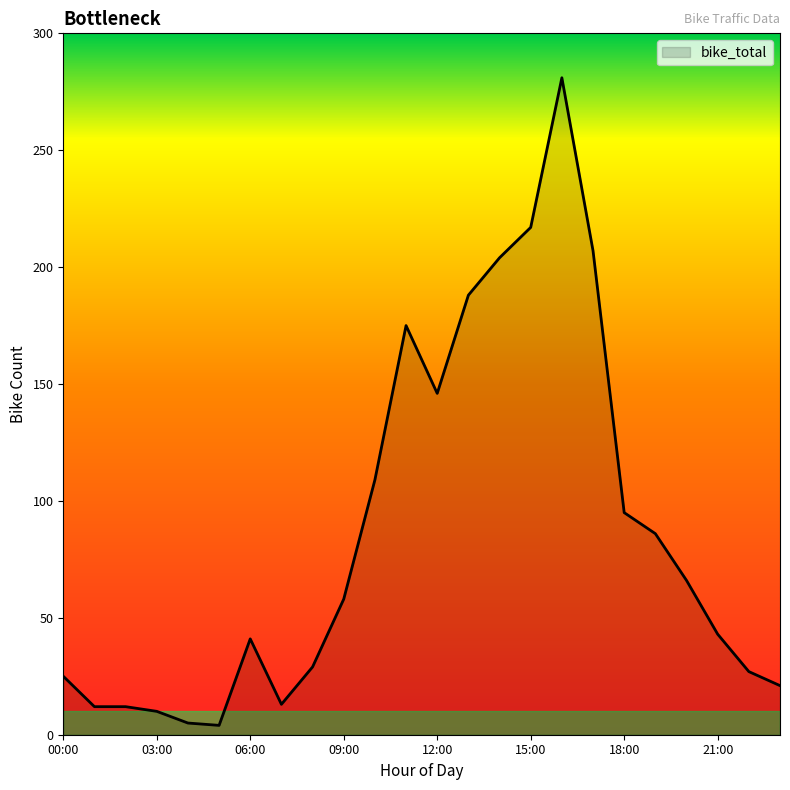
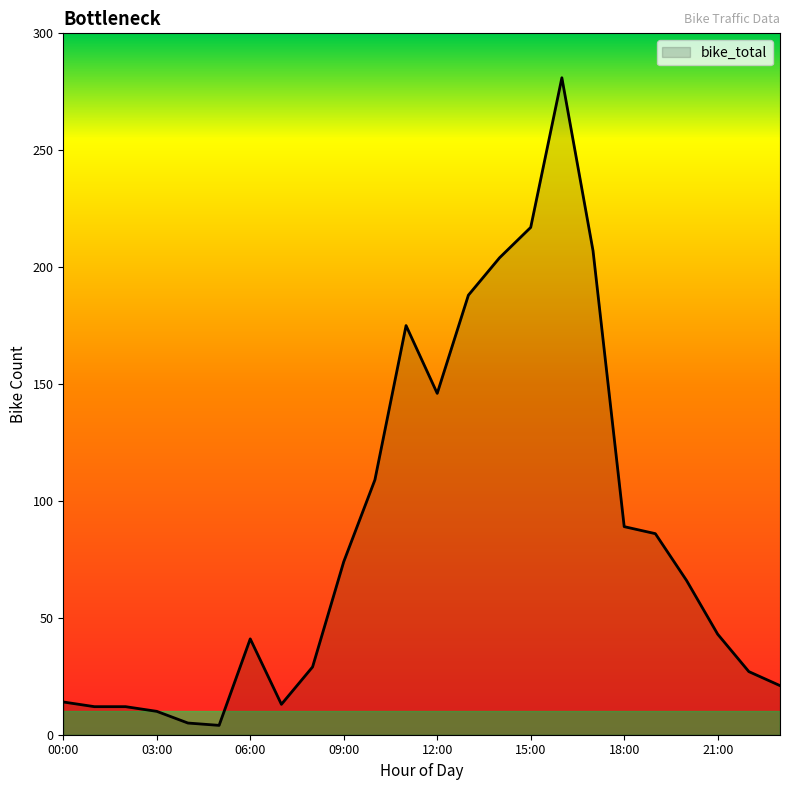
  {
-   "00:00": 25,
+   "00:00": 14,
    "06:00": 41,
-   "09:00": 58,
+   "09:00": 74,
    "12:00": 146,
    "15:00": 217,
-   "18:00": 95,
+   "18:00": 89,
    "21:00": 43
  }
